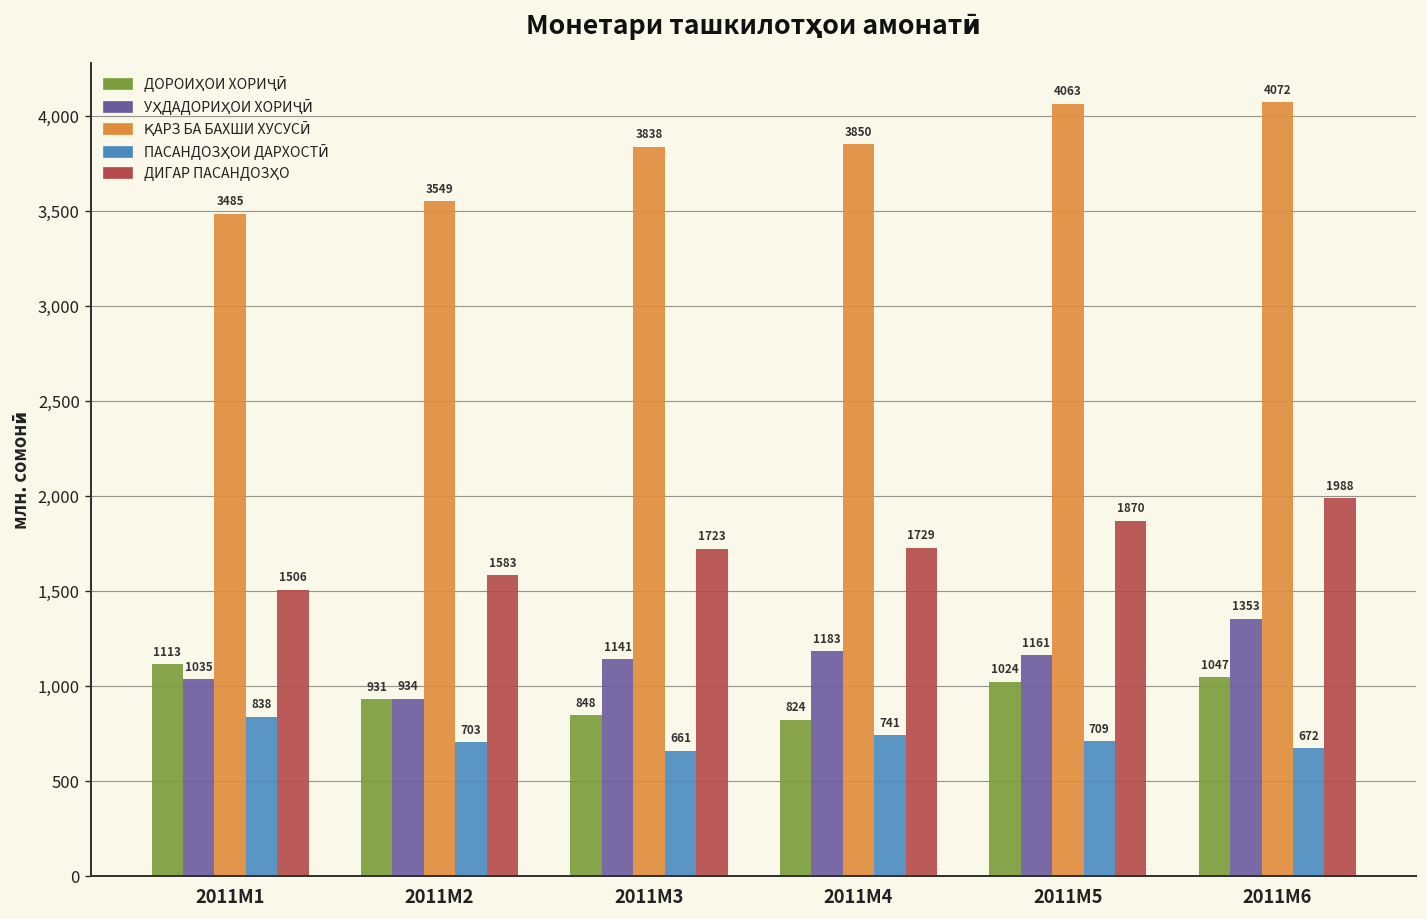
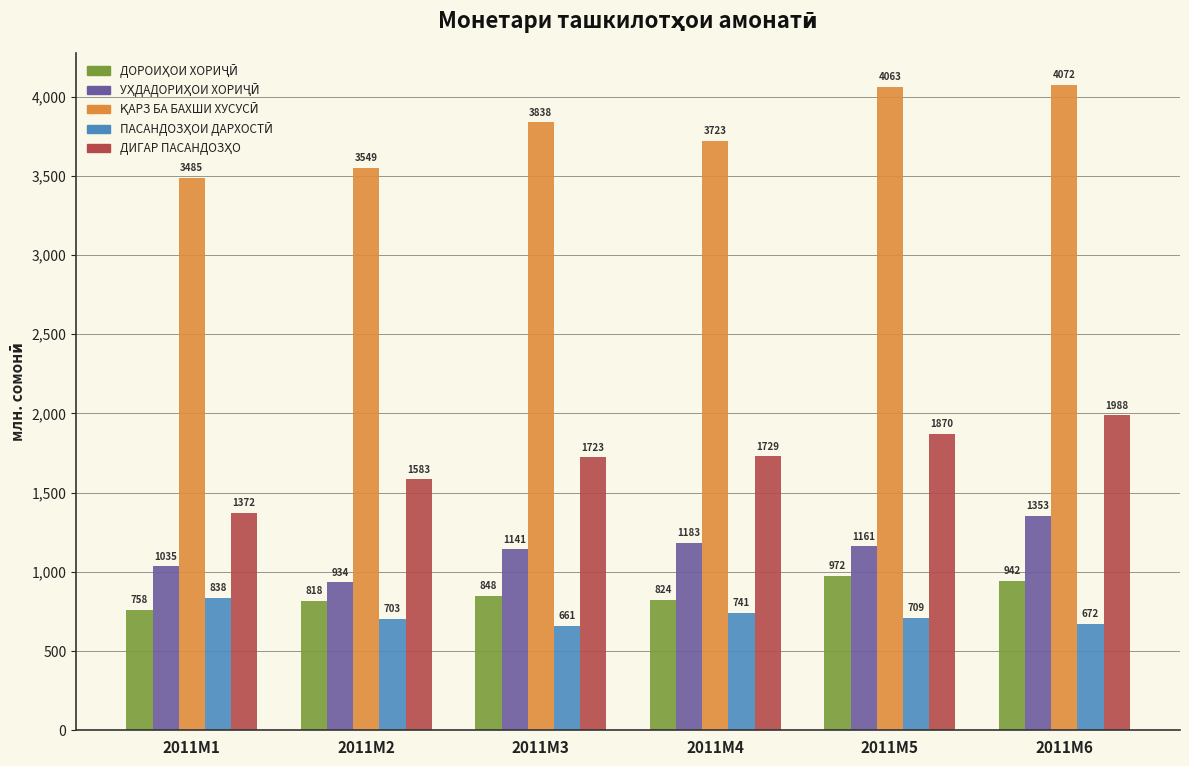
  {
    "ДОРОИҲОИ ХОРИҶӢ": {
-     "2011M1": 1113,
-     "2011M2": 931,
+     "2011M1": 758,
+     "2011M2": 818,
      "2011M3": 848,
      "2011M4": 824,
-     "2011M5": 1024,
-     "2011M6": 1047
+     "2011M5": 972,
+     "2011M6": 942
    },
    "УҲДАДОРИҲОИ ХОРИҶӢ": {
      "2011M1": 1035,
      "2011M2": 934,
      "2011M3": 1141,
      "2011M4": 1183,
      "2011M5": 1161,
      "2011M6": 1353
    },
    "ҚАРЗ БА БАХШИ ХУСУСӢ": {
      "2011M1": 3485,
      "2011M2": 3549,
      "2011M3": 3838,
-     "2011M4": 3850,
+     "2011M4": 3723,
      "2011M5": 4063,
      "2011M6": 4072
    },
    "ПАСАНДОЗҲОИ ДАРХОСТӢ": {
      "2011M1": 838,
      "2011M2": 703,
      "2011M3": 661,
      "2011M4": 741,
      "2011M5": 709,
      "2011M6": 672
    },
    "ДИГАР ПАСАНДОЗҲО": {
-     "2011M1": 1506,
+     "2011M1": 1372,
      "2011M2": 1583,
      "2011M3": 1723,
      "2011M4": 1729,
      "2011M5": 1870,
      "2011M6": 1988
    }
  }
